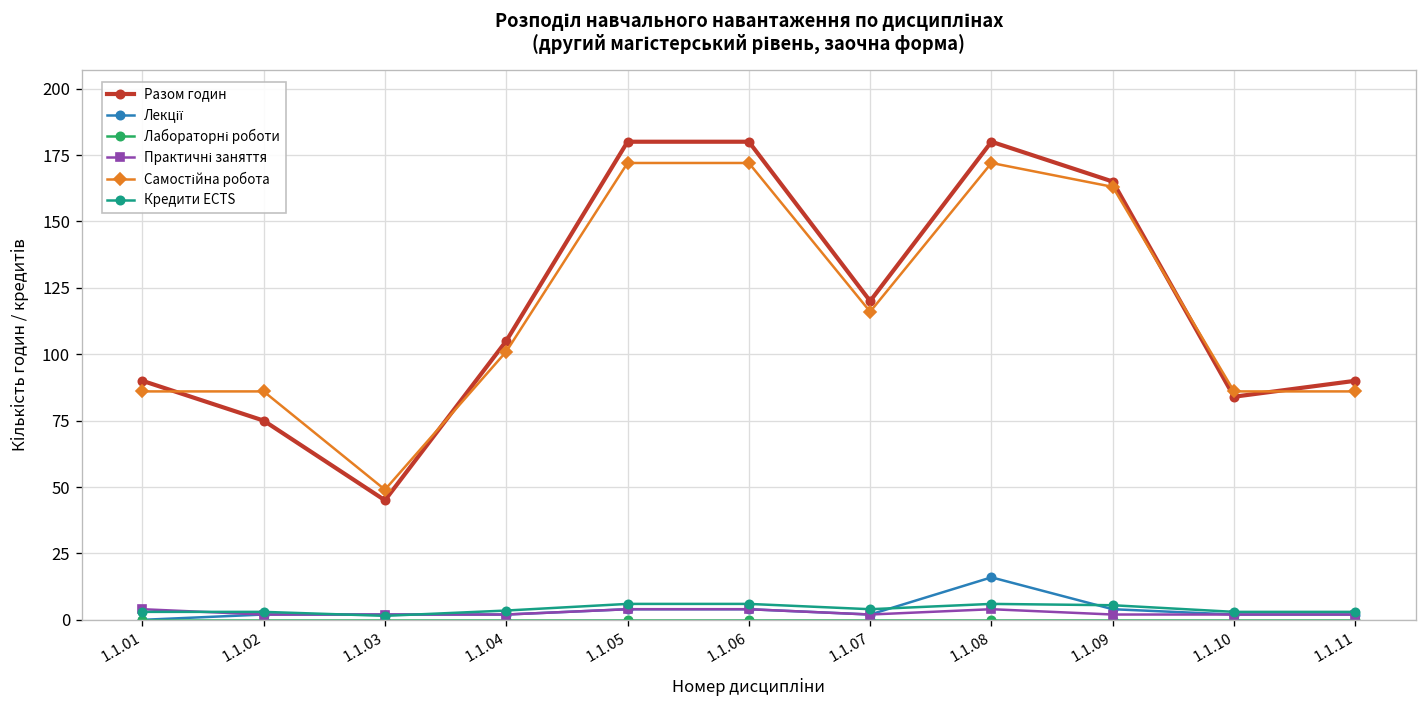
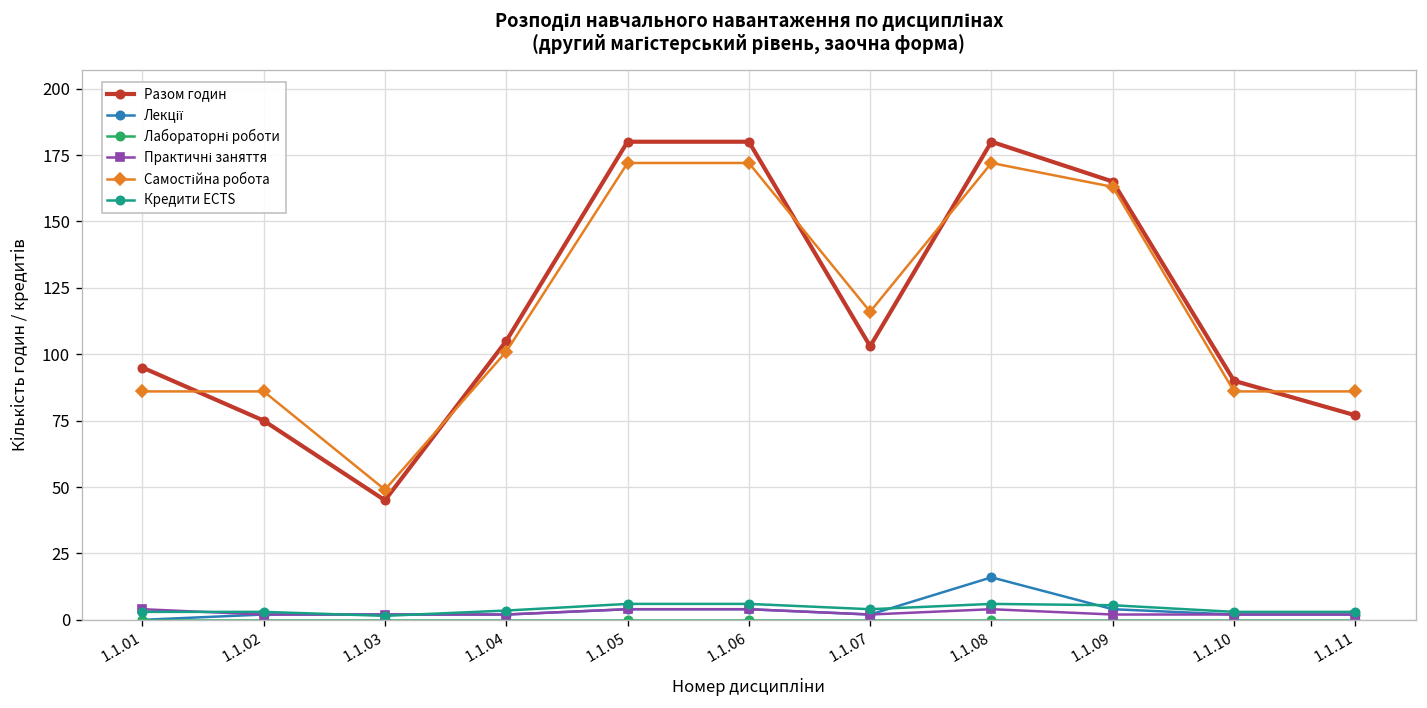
  {
    "Разом годин": {
-     "1.1.01": 90,
+     "1.1.01": 95,
      "1.1.02": 75,
      "1.1.03": 45,
      "1.1.04": 105,
      "1.1.05": 180,
      "1.1.06": 180,
-     "1.1.07": 120,
+     "1.1.07": 103,
      "1.1.08": 180,
      "1.1.09": 165,
-     "1.1.10": 84,
-     "1.1.11": 90
+     "1.1.10": 90,
+     "1.1.11": 77
    },
    "Лекції": {
      "1.1.08": 16,
      "1.1.09": 4
    },
    "Практичні заняття": {
      "1.1.08": 4,
      "1.1.09": 2
    },
    "Самостійна робота": {
      "1.1.01": 86,
      "1.1.02": 86,
      "1.1.03": 49,
      "1.1.04": 101,
      "1.1.05": 172,
      "1.1.06": 172,
      "1.1.07": 116,
      "1.1.08": 172,
      "1.1.09": 163,
      "1.1.10": 86,
      "1.1.11": 86
    }
  }
